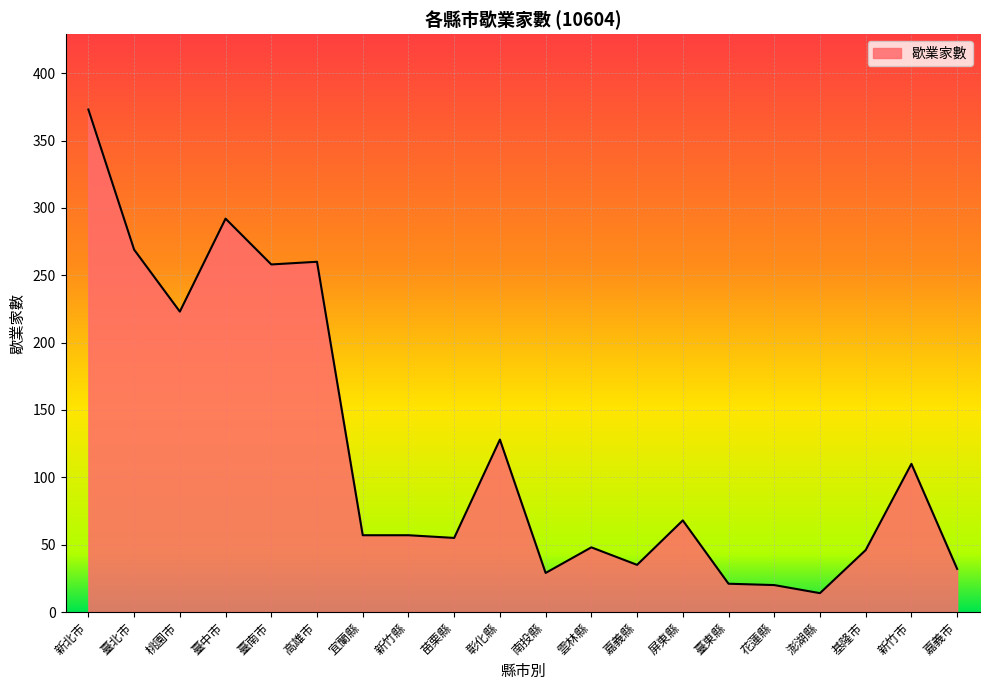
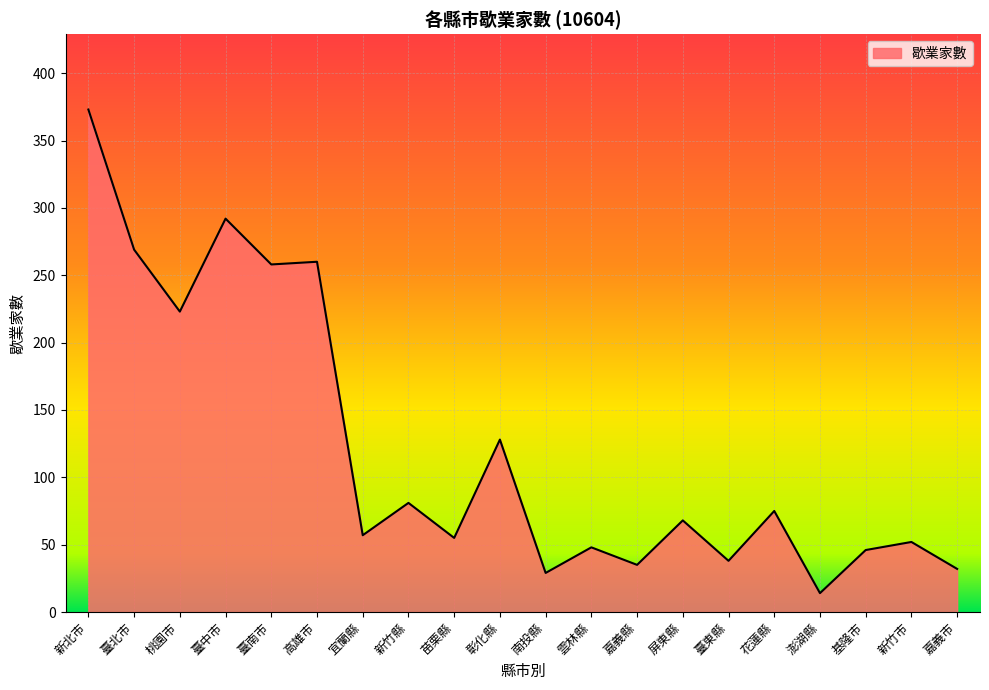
  {
    "新北市": 373,
    "臺北市": 269,
    "桃園市": 223,
    "臺中市": 292,
    "臺南市": 258,
    "高雄市": 260,
    "宜蘭縣": 57,
-   "新竹縣": 57,
+   "新竹縣": 81,
    "苗栗縣": 55,
    "彰化縣": 128,
    "南投縣": 29,
    "雲林縣": 48,
    "嘉義縣": 35,
    "屏東縣": 68,
-   "臺東縣": 21,
-   "花蓮縣": 20,
+   "臺東縣": 38,
+   "花蓮縣": 75,
    "澎湖縣": 14,
    "基隆市": 46,
-   "新竹市": 110,
+   "新竹市": 52,
    "嘉義市": 32
  }
